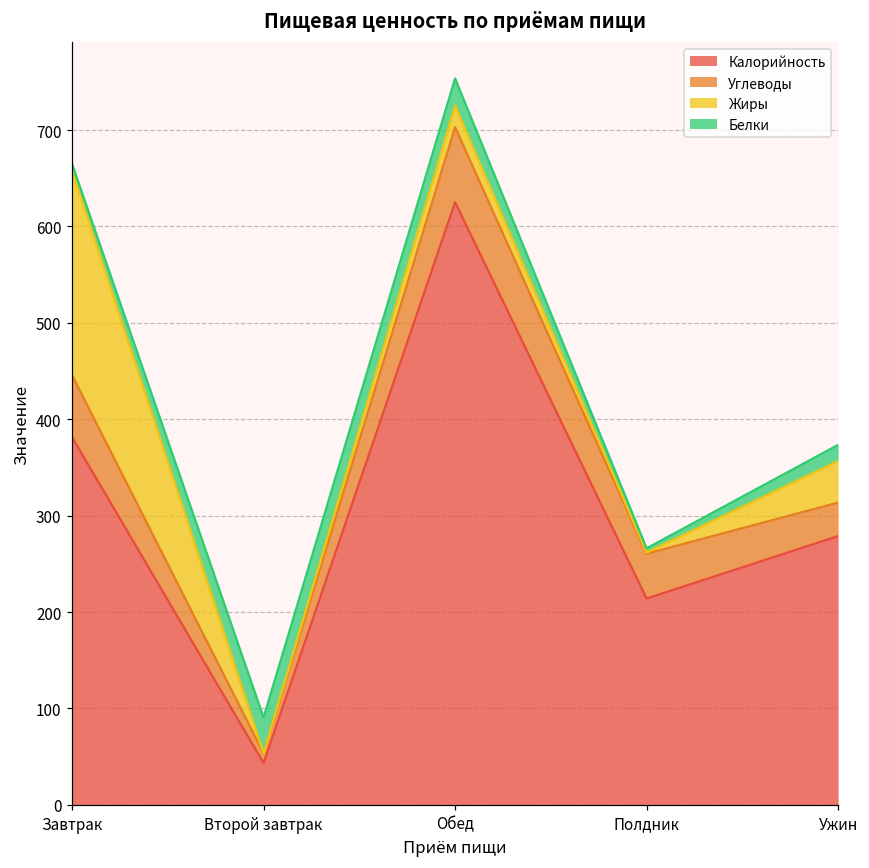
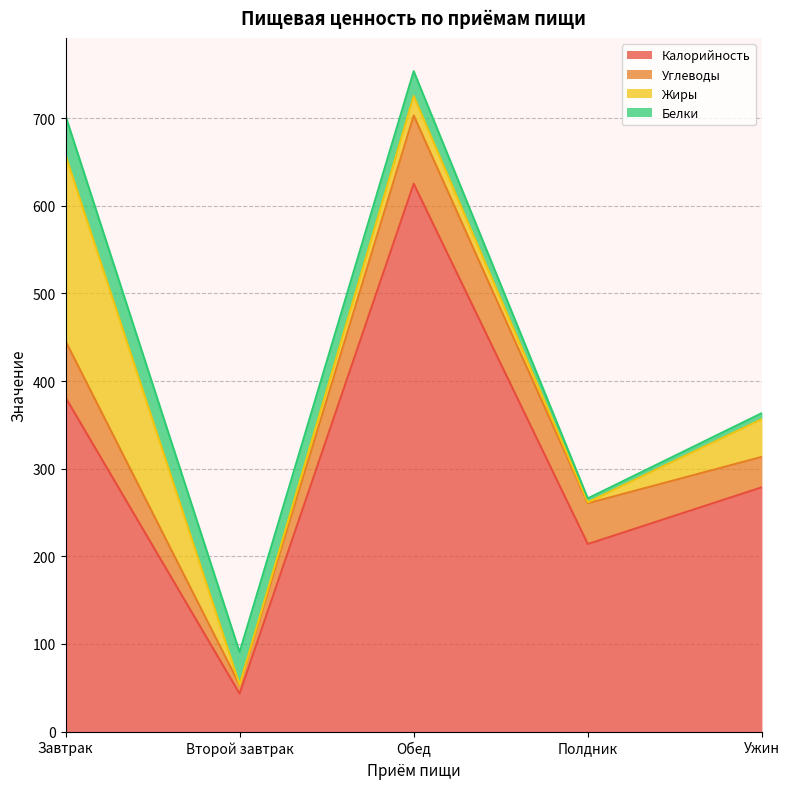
  {
    "Жиры": {
      "Завтрак": 210,
      "Обед": 20,
      "Ужин": 40
    },
    "Белки": {
-     "Завтрак": 10,
+     "Завтрак": 50,
      "Второй завтрак": 40,
      "Обед": 30,
      "Полдник": 0,
-     "Ужин": 20
+     "Ужин": 10
    }
  }
